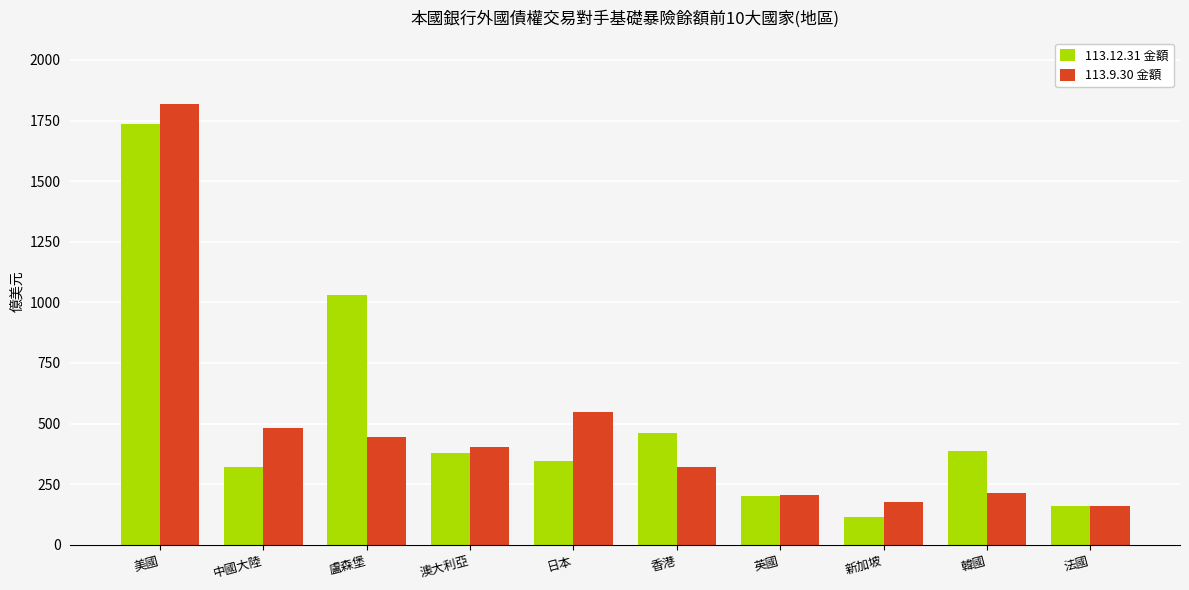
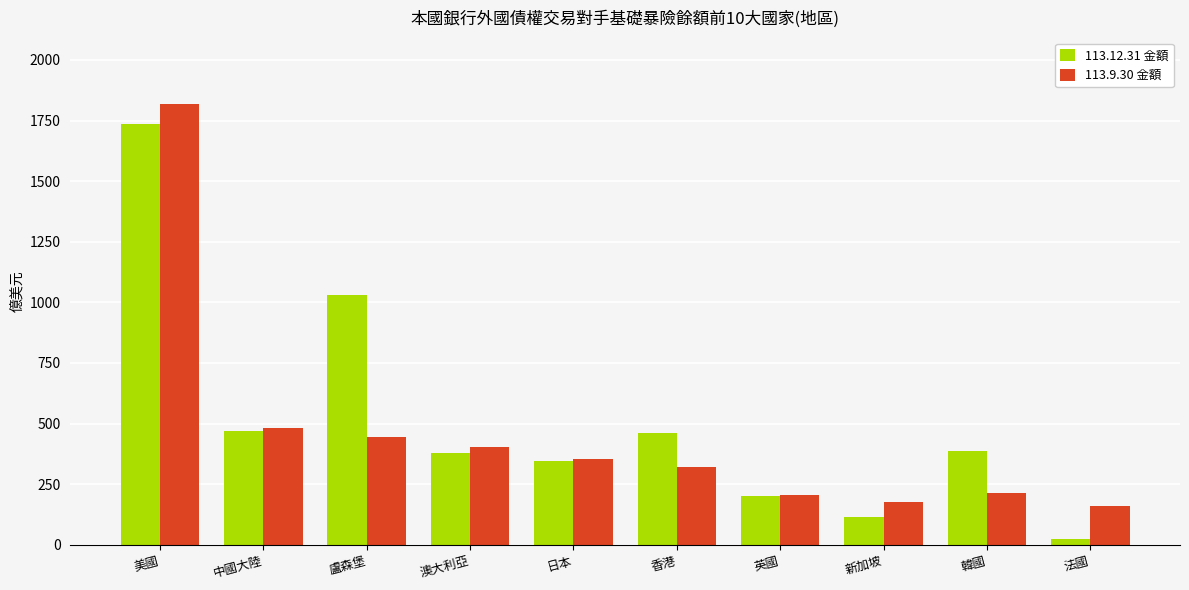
  {
    "113.12.31 金額": {
      "美國": 1730,
-     "中國大陸": 320,
+     "中國大陸": 470,
      "盧森堡": 1030,
      "澳大利亞": 380,
      "日本": 350,
      "香港": 460,
      "英國": 200,
      "新加坡": 120,
      "韓國": 390,
-     "法國": 160
+     "法國": 20
    },
    "113.9.30 金額": {
      "美國": 1820,
      "中國大陸": 480,
      "盧森堡": 450,
      "澳大利亞": 400,
-     "日本": 550,
+     "日本": 360,
      "香港": 320,
      "英國": 210,
      "新加坡": 180,
      "韓國": 210,
      "法國": 160
    }
  }
